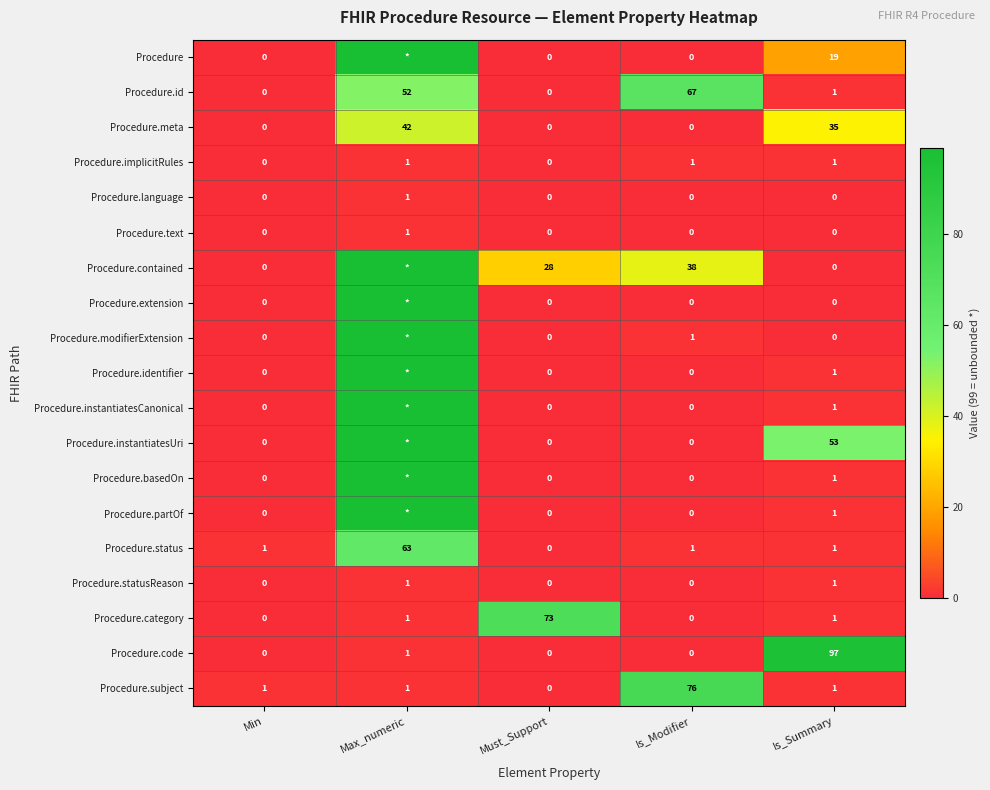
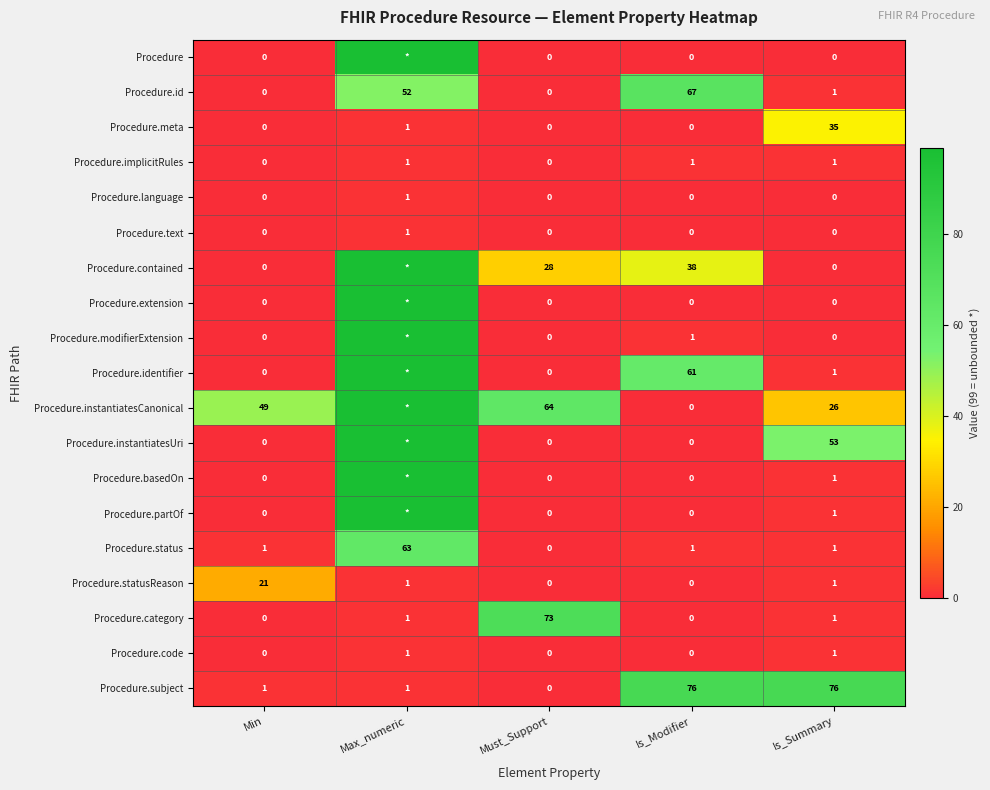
  {
    "Procedure": {
      "Min": 0,
      "Must_Support": 0,
      "Is_Modifier": 0,
-     "Is_Summary": 19
+     "Is_Summary": 0
    },
    "Procedure.id": {
      "Min": 0,
      "Max_numeric": 52,
      "Must_Support": 0,
      "Is_Modifier": 67,
      "Is_Summary": 1
    },
    "Procedure.meta": {
      "Min": 0,
-     "Max_numeric": 42,
+     "Max_numeric": 1,
      "Must_Support": 0,
      "Is_Modifier": 0,
      "Is_Summary": 35
    },
    "Procedure.implicitRules": {
      "Min": 0,
      "Max_numeric": 1,
      "Must_Support": 0,
      "Is_Modifier": 1,
      "Is_Summary": 1
    },
    "Procedure.language": {
      "Min": 0,
      "Max_numeric": 1,
      "Must_Support": 0,
      "Is_Modifier": 0,
      "Is_Summary": 0
    },
    "Procedure.text": {
      "Min": 0,
      "Max_numeric": 1,
      "Must_Support": 0,
      "Is_Modifier": 0,
      "Is_Summary": 0
    },
    "Procedure.contained": {
      "Min": 0,
      "Must_Support": 28,
      "Is_Modifier": 38,
      "Is_Summary": 0
    },
    "Procedure.extension": {
      "Min": 0,
      "Must_Support": 0,
      "Is_Modifier": 0,
      "Is_Summary": 0
    },
    "Procedure.modifierExtension": {
      "Min": 0,
      "Must_Support": 0,
      "Is_Modifier": 1,
      "Is_Summary": 0
    },
    "Procedure.identifier": {
      "Min": 0,
      "Must_Support": 0,
-     "Is_Modifier": 0,
+     "Is_Modifier": 61,
      "Is_Summary": 1
    },
    "Procedure.instantiatesCanonical": {
-     "Min": 0,
-     "Must_Support": 0,
+     "Min": 49,
+     "Must_Support": 64,
      "Is_Modifier": 0,
-     "Is_Summary": 1
+     "Is_Summary": 26
    },
    "Procedure.instantiatesUri": {
      "Min": 0,
      "Must_Support": 0,
      "Is_Modifier": 0,
      "Is_Summary": 53
    },
    "Procedure.basedOn": {
      "Min": 0,
      "Must_Support": 0,
      "Is_Modifier": 0,
      "Is_Summary": 1
    },
    "Procedure.partOf": {
      "Min": 0,
      "Must_Support": 0,
      "Is_Modifier": 0,
      "Is_Summary": 1
    },
    "Procedure.status": {
      "Min": 1,
      "Max_numeric": 63,
      "Must_Support": 0,
      "Is_Modifier": 1,
      "Is_Summary": 1
    },
    "Procedure.statusReason": {
-     "Min": 0,
+     "Min": 21,
      "Max_numeric": 1,
      "Must_Support": 0,
      "Is_Modifier": 0,
      "Is_Summary": 1
    },
    "Procedure.category": {
      "Min": 0,
      "Max_numeric": 1,
      "Must_Support": 73,
      "Is_Modifier": 0,
      "Is_Summary": 1
    },
    "Procedure.code": {
      "Min": 0,
      "Max_numeric": 1,
      "Must_Support": 0,
      "Is_Modifier": 0,
-     "Is_Summary": 97
+     "Is_Summary": 1
    },
    "Procedure.subject": {
      "Min": 1,
      "Max_numeric": 1,
      "Must_Support": 0,
      "Is_Modifier": 76,
-     "Is_Summary": 1
+     "Is_Summary": 76
    }
  }
